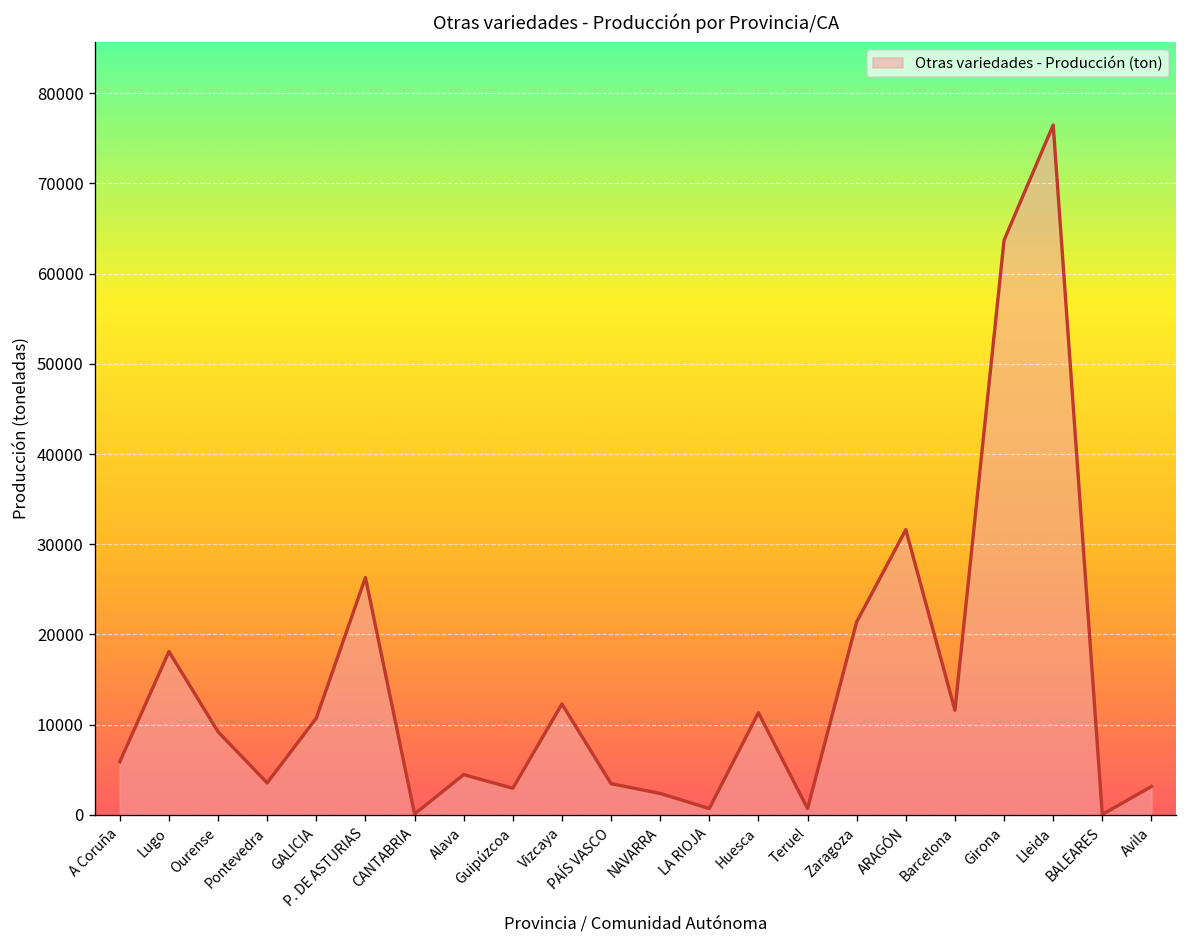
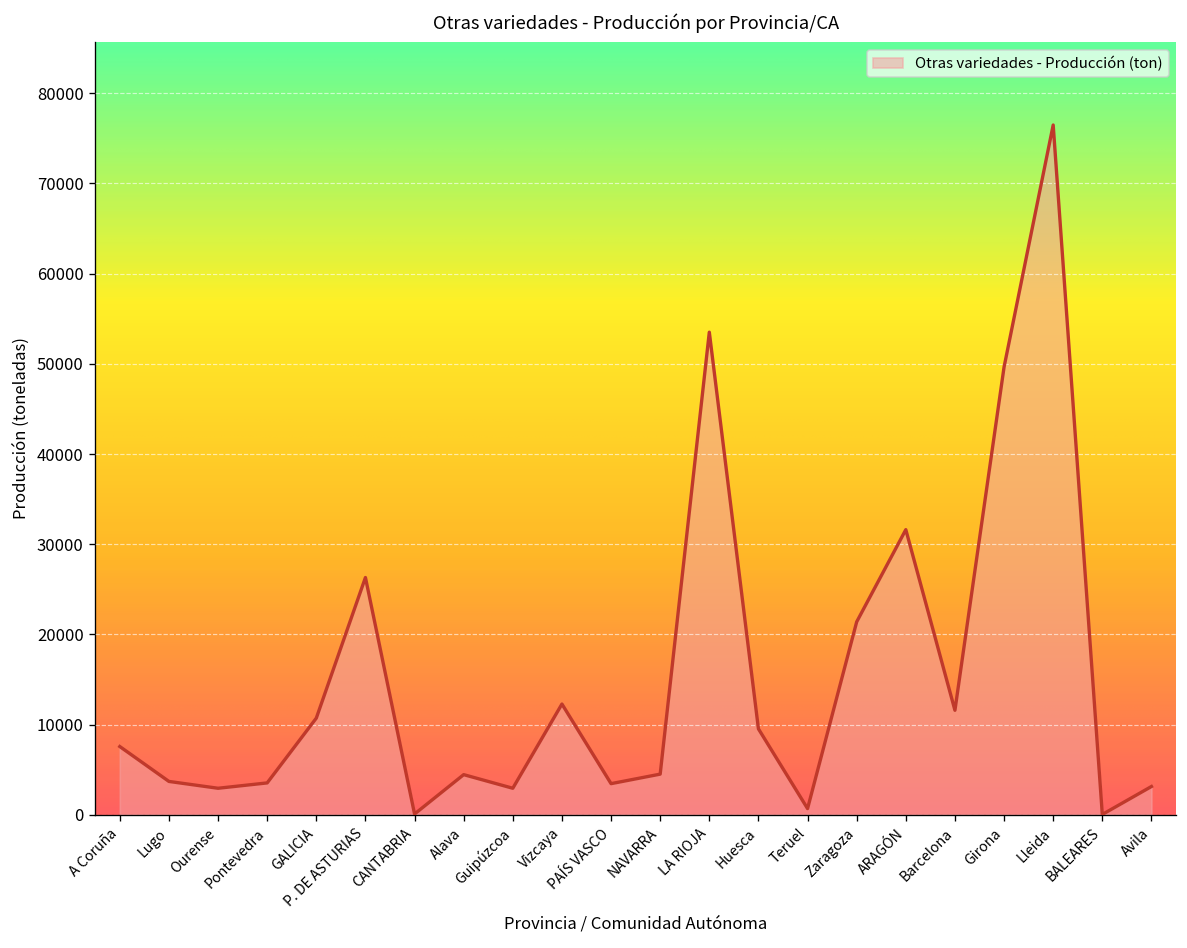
  {
-   "A Coruña": 6000,
-   "Lugo": 18000,
-   "Ourense": 9000,
+   "A Coruña": 8000,
+   "Lugo": 4000,
+   "Ourense": 3000,
    "Pontevedra": 4000,
    "GALICIA": 11000,
    "P. DE ASTURIAS": 26000,
    "CANTABRIA": 0,
    "Alava": 4000,
    "Guipúzcoa": 3000,
    "Vizcaya": 12000,
    "PAÍS VASCO": 3000,
-   "NAVARRA": 2000,
-   "LA RIOJA": 1000,
-   "Huesca": 11000,
+   "NAVARRA": 5000,
+   "LA RIOJA": 54000,
+   "Huesca": 10000,
    "Teruel": 1000,
    "Zaragoza": 21000,
    "ARAGÓN": 32000,
    "Barcelona": 12000,
-   "Girona": 64000,
+   "Girona": 50000,
    "Lleida": 76000,
    "BALEARES": 0,
    "Avila": 3000
  }
